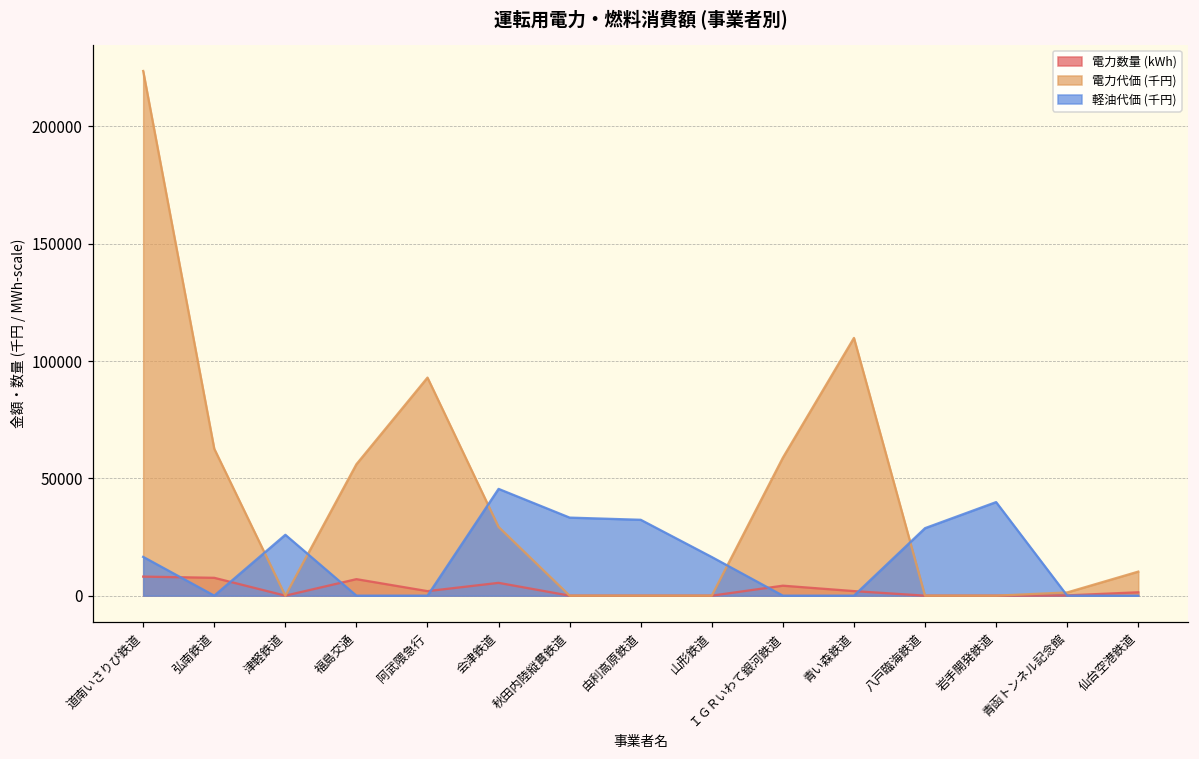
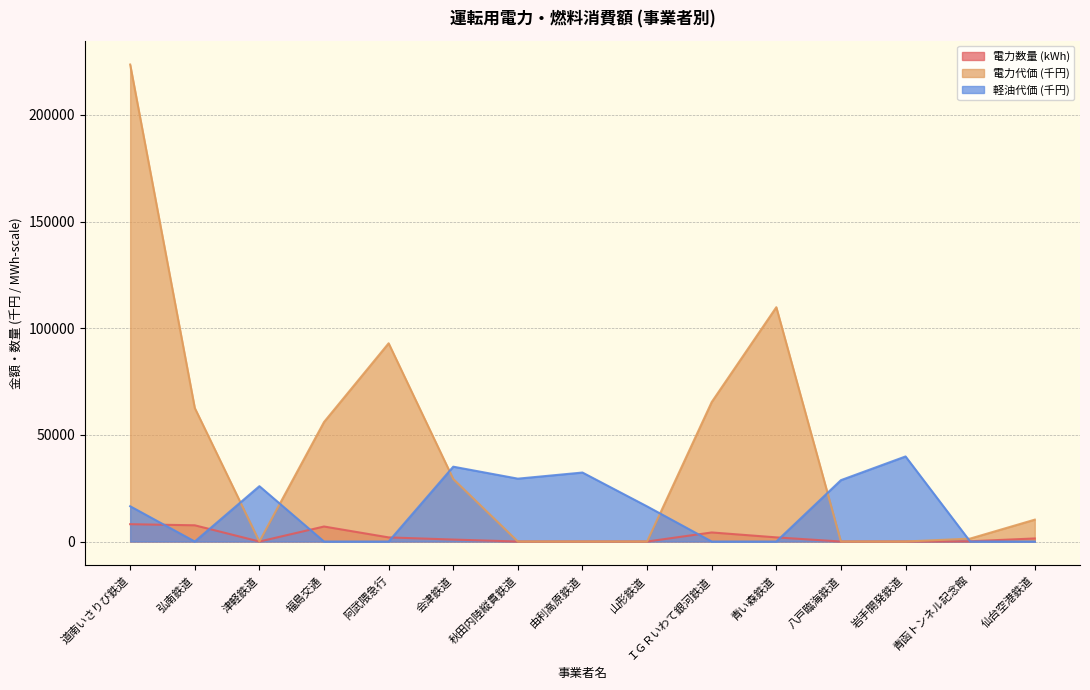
  {
    "電力数量 (kWh)": {
      "道南いさりび鉄道": 8000,
      "弘南鉄道": 8000,
      "福島交通": 7000,
      "阿武隈急行": 2000,
-     "会津鉄道": 5000,
+     "会津鉄道": 1000,
      "ＩＧＲいわて銀河鉄道": 4000,
      "青い森鉄道": 2000,
      "仙台空港鉄道": 1000
    },
    "電力代価 (千円)": {
      "道南いさりび鉄道": 224000,
      "弘南鉄道": 63000,
      "福島交通": 56000,
      "阿武隈急行": 93000,
      "会津鉄道": 29000,
-     "ＩＧＲいわて銀河鉄道": 59000,
+     "ＩＧＲいわて銀河鉄道": 65000,
      "青い森鉄道": 110000,
      "青函トンネル記念館": 1000,
      "仙台空港鉄道": 10000
    },
    "軽油代価 (千円)": {
      "道南いさりび鉄道": 17000,
      "弘南鉄道": 0,
      "津軽鉄道": 26000,
      "福島交通": 0,
      "阿武隈急行": 0,
-     "会津鉄道": 46000,
-     "秋田内陸縦貫鉄道": 33000,
+     "会津鉄道": 35000,
+     "秋田内陸縦貫鉄道": 29000,
      "由利高原鉄道": 32000,
      "山形鉄道": 16000,
      "ＩＧＲいわて銀河鉄道": 0,
      "青い森鉄道": 0,
      "八戸臨海鉄道": 29000,
      "岩手開発鉄道": 40000,
      "仙台空港鉄道": 0
    }
  }
